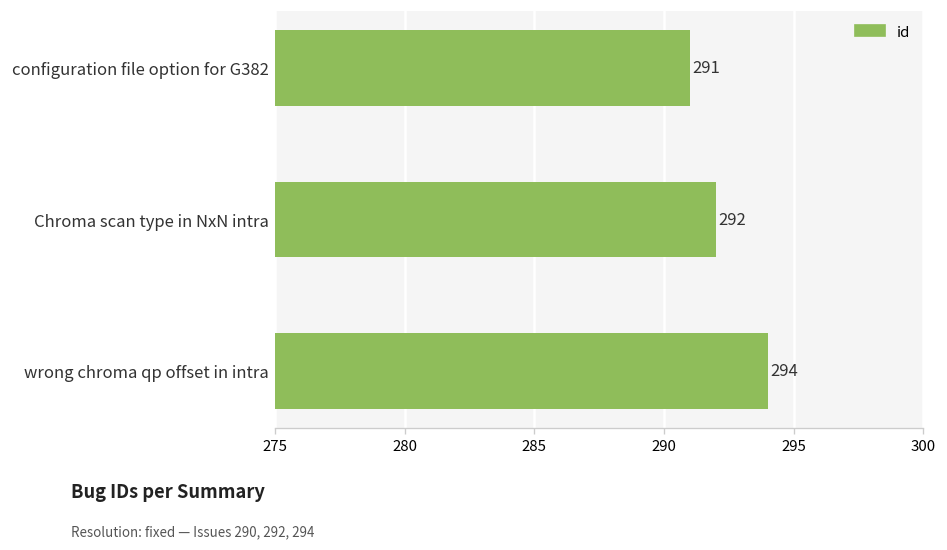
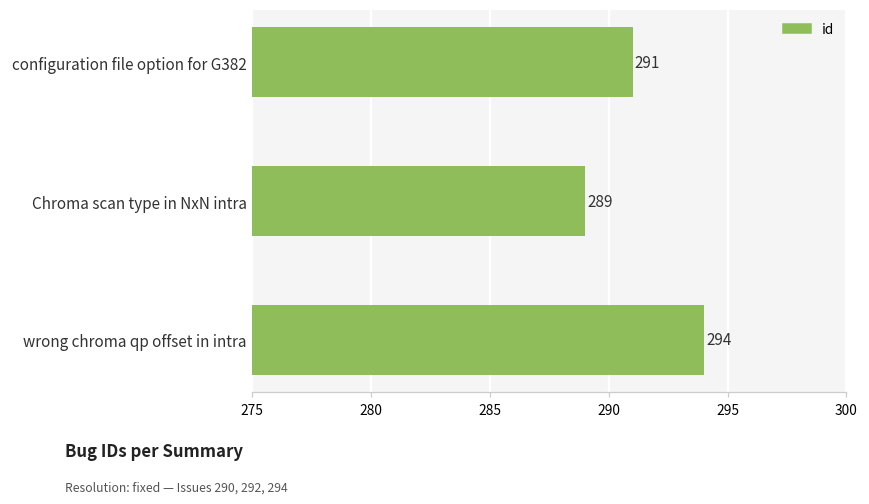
  {
    "configuration file option for G382": 291,
-   "Chroma scan type in NxN intra": 292,
+   "Chroma scan type in NxN intra": 289,
    "wrong chroma qp offset in intra": 294
  }
